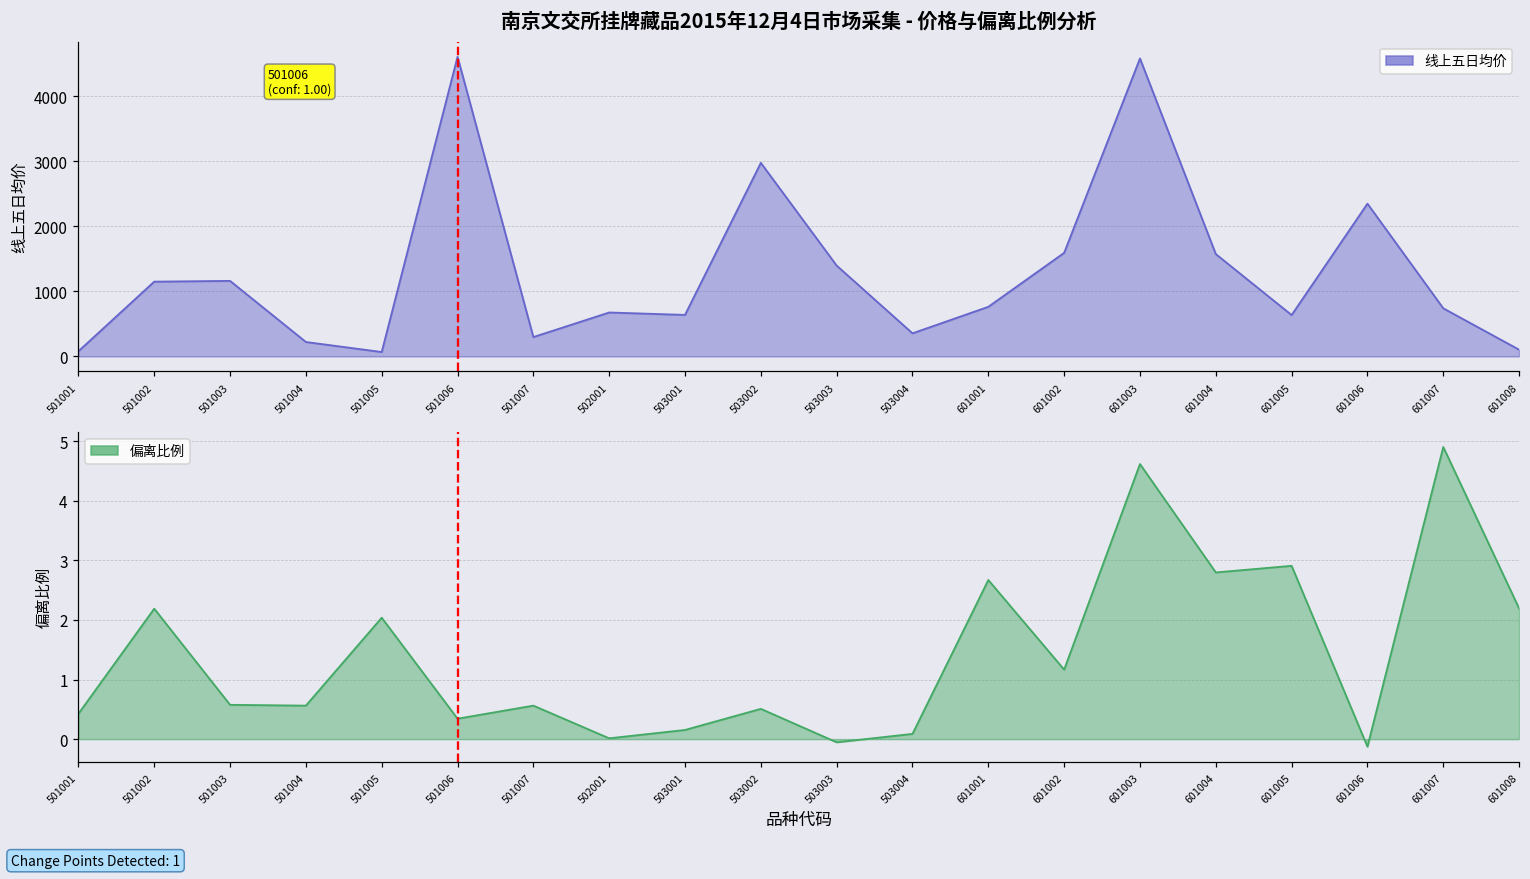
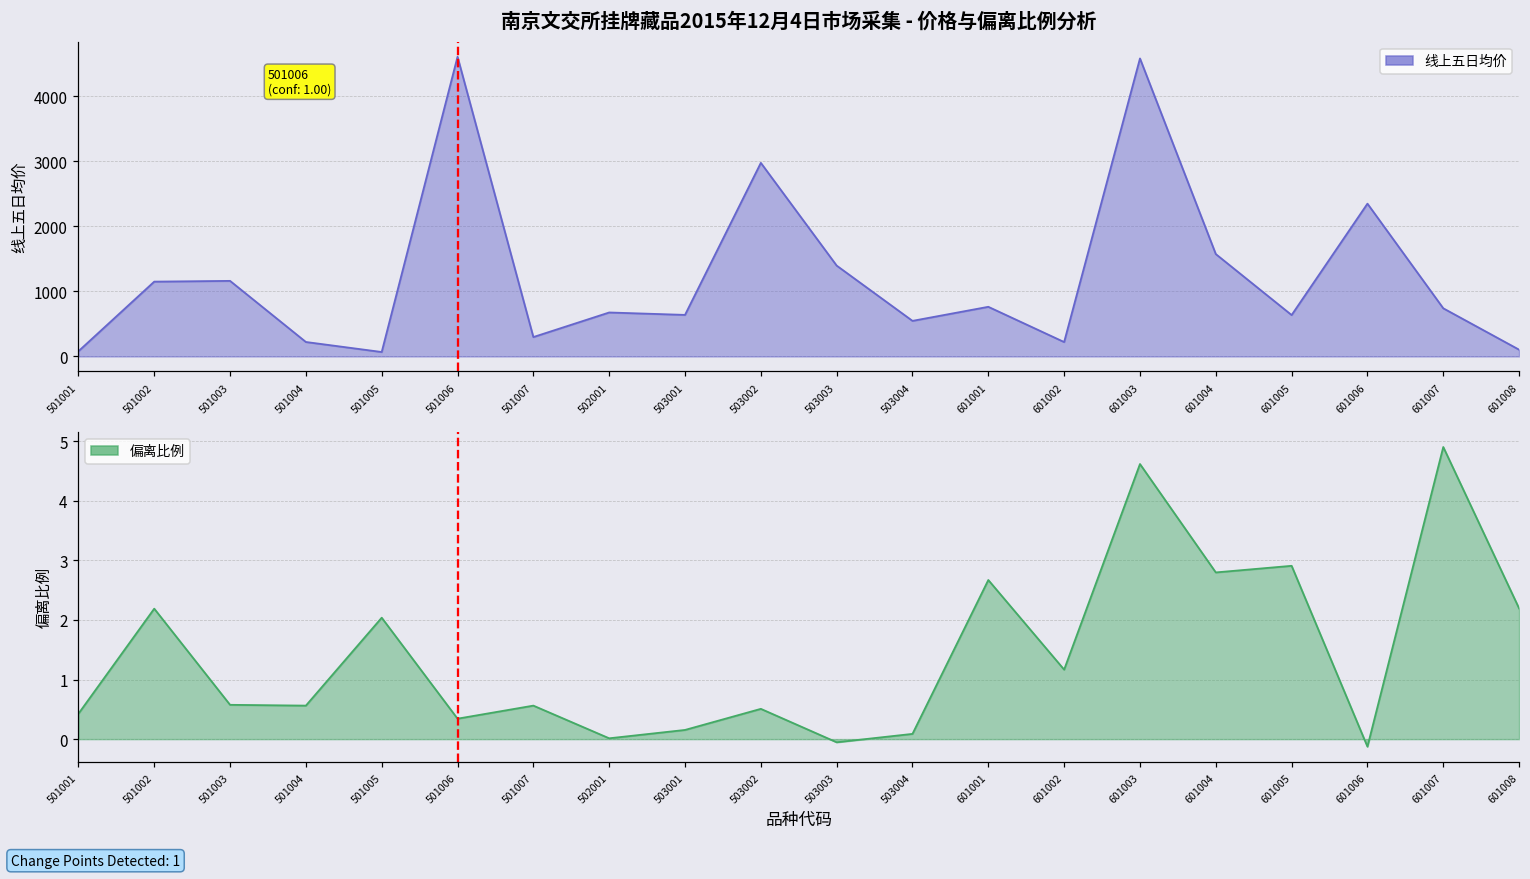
  {
    "南京文交所挂牌藏品2015年12月4日市场采集 - 价格与偏离比例分析": {
      "501001": 100,
      "501002": 1100,
      "501003": 1200,
      "501004": 200,
      "501005": 100,
      "501006": 4600,
      "501007": 300,
      "502001": 700,
      "503001": 600,
      "503002": 3000,
      "503003": 1400,
-     "503004": 400,
+     "503004": 500,
      "601001": 800,
-     "601002": 1600,
+     "601002": 200,
      "601003": 4600,
      "601004": 1600,
      "601005": 600,
      "601006": 2300,
      "601007": 700,
      "601008": 100
    }
  }
